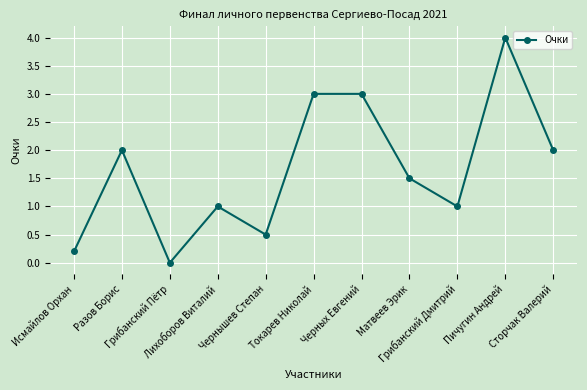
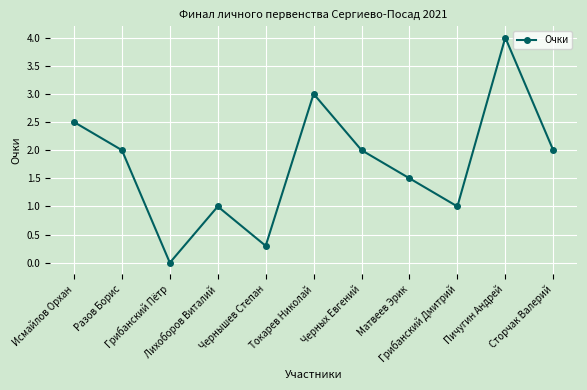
  {
-   "Исмайлов Орхан": 0.2,
+   "Исмайлов Орхан": 2.5,
    "Разов Борис": 2.0,
    "Грибанский Пётр": 0.0,
    "Лихоборов Виталий": 1.0,
-   "Чернышев Степан": 0.5,
+   "Чернышев Степан": 0.3,
    "Токарев Николай": 3.0,
-   "Черных Евгений": 3,
+   "Черных Евгений": 2,
    "Матвеев Эрик": 1.5,
    "Грибанский Дмитрий": 1.0,
    "Пичугин Андрей": 4.0,
    "Сторчак Валерий": 2.0
  }
